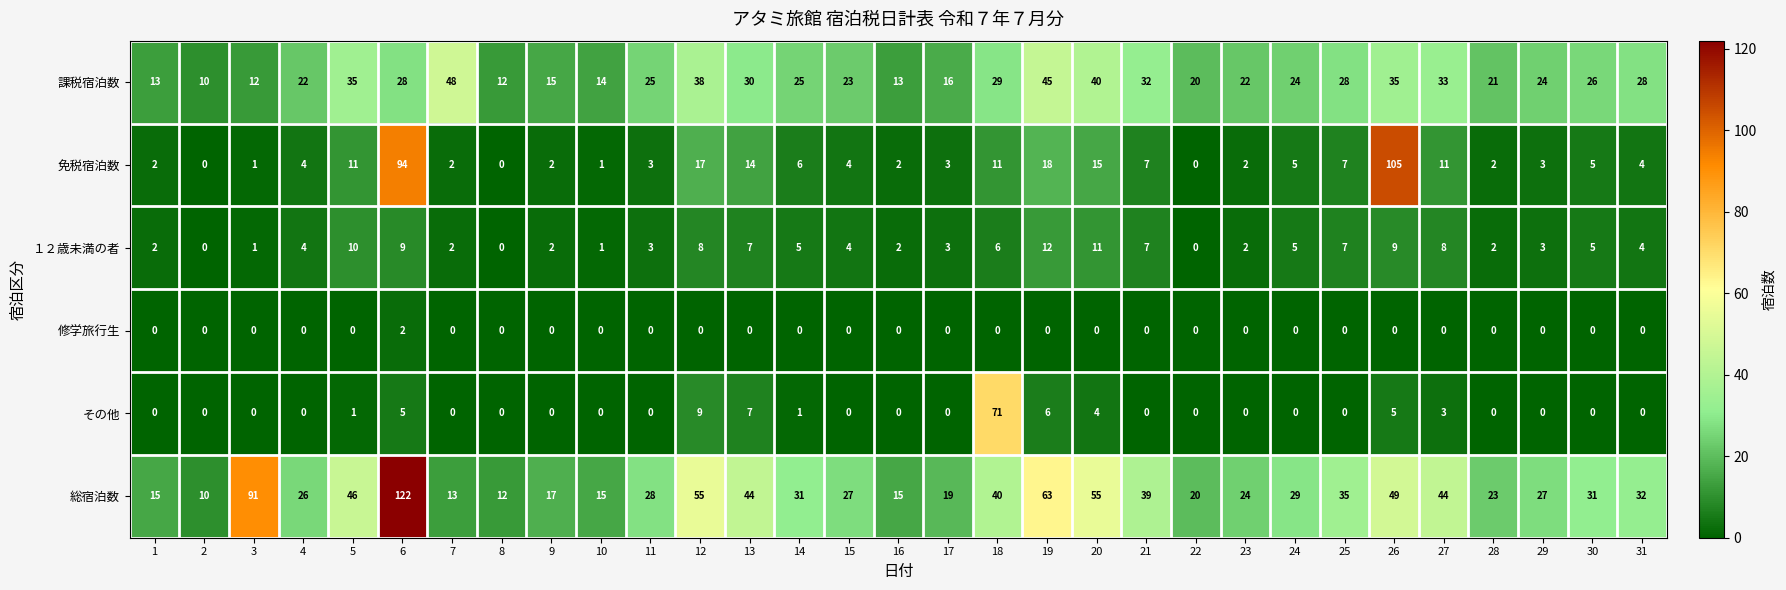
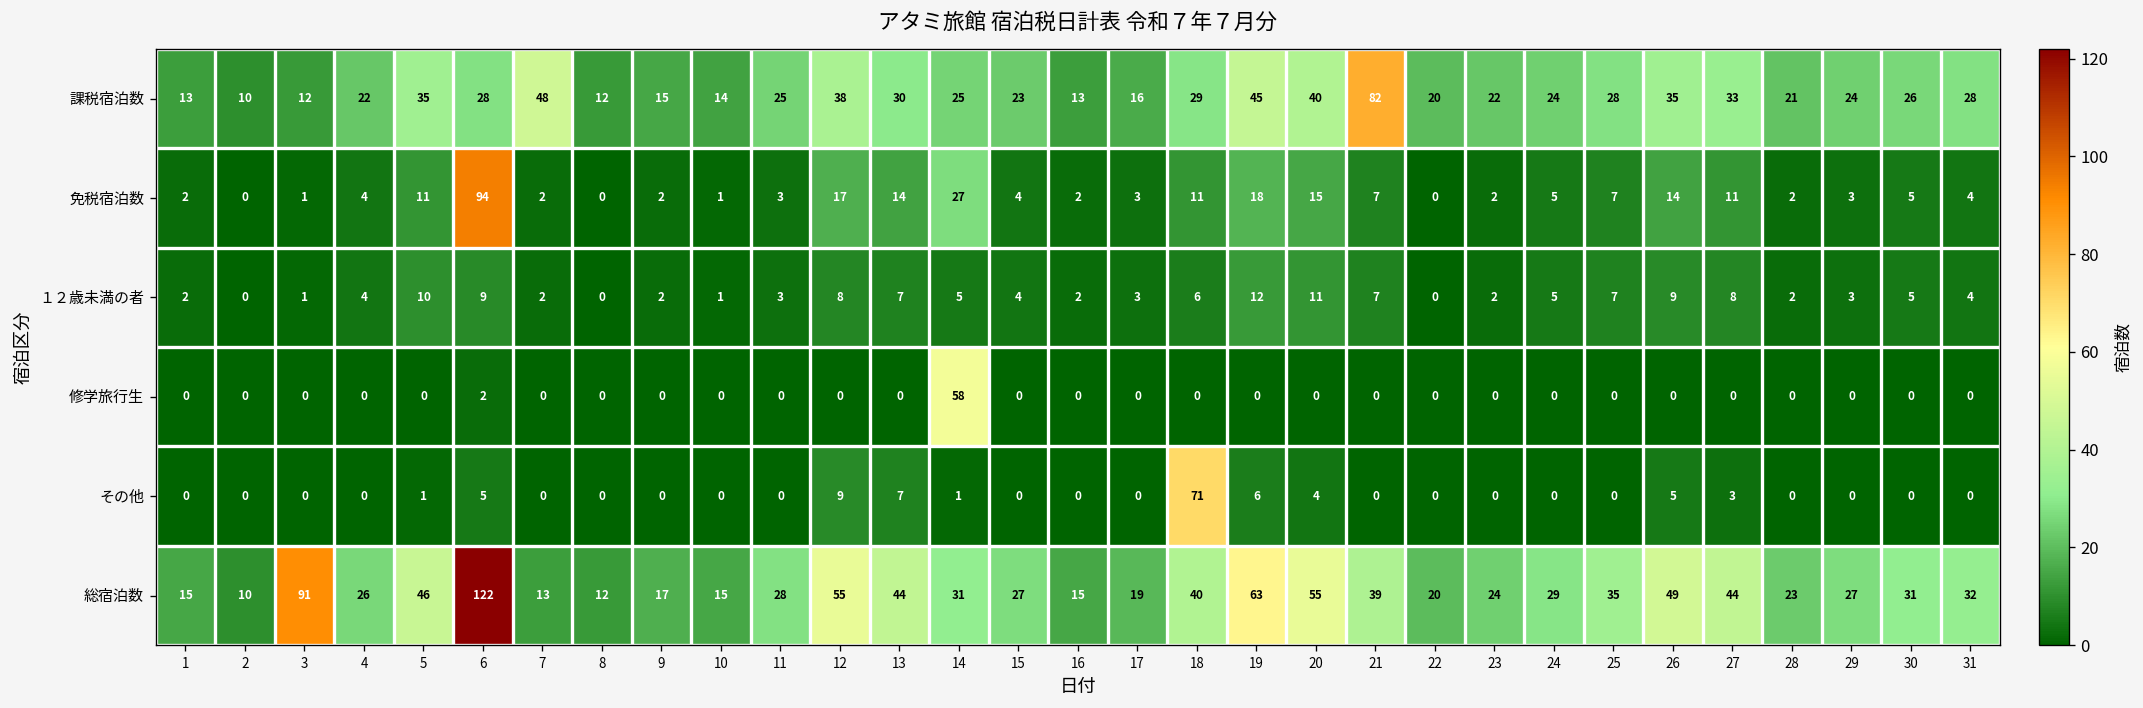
  {
    "課税宿泊数": {
      "1": 13,
      "2": 10,
      "3": 12,
      "4": 22,
      "5": 35,
      "6": 28,
      "7": 48,
      "8": 12,
      "9": 15,
      "10": 14,
      "11": 25,
      "12": 38,
      "13": 30,
      "14": 25,
      "15": 23,
      "16": 13,
      "17": 16,
      "18": 29,
      "19": 45,
      "20": 40,
-     "21": 32,
+     "21": 82,
      "22": 20,
      "23": 22,
      "24": 24,
      "25": 28,
      "26": 35,
      "27": 33,
      "28": 21,
      "29": 24,
      "30": 26,
      "31": 28
    },
    "免税宿泊数": {
      "1": 2,
      "2": 0,
      "3": 1,
      "4": 4,
      "5": 11,
      "6": 94,
      "7": 2,
      "8": 0,
      "9": 2,
      "10": 1,
      "11": 3,
      "12": 17,
      "13": 14,
-     "14": 6,
+     "14": 27,
      "15": 4,
      "16": 2,
      "17": 3,
      "18": 11,
      "19": 18,
      "20": 15,
      "21": 7,
      "22": 0,
      "23": 2,
      "24": 5,
      "25": 7,
-     "26": 105,
+     "26": 14,
      "27": 11,
      "28": 2,
      "29": 3,
      "30": 5,
      "31": 4
    },
    "１２歳未満の者": {
      "1": 2,
      "2": 0,
      "3": 1,
      "4": 4,
      "5": 10,
      "6": 9,
      "7": 2,
      "8": 0,
      "9": 2,
      "10": 1,
      "11": 3,
      "12": 8,
      "13": 7,
      "14": 5,
      "15": 4,
      "16": 2,
      "17": 3,
      "18": 6,
      "19": 12,
      "20": 11,
      "21": 7,
      "22": 0,
      "23": 2,
      "24": 5,
      "25": 7,
      "26": 9,
      "27": 8,
      "28": 2,
      "29": 3,
      "30": 5,
      "31": 4
    },
    "修学旅行生": {
      "1": 0,
      "2": 0,
      "3": 0,
      "4": 0,
      "5": 0,
      "6": 2,
      "7": 0,
      "8": 0,
      "9": 0,
      "10": 0,
      "11": 0,
      "12": 0,
      "13": 0,
-     "14": 0,
+     "14": 58,
      "15": 0,
      "16": 0,
      "17": 0,
      "18": 0,
      "19": 0,
      "20": 0,
      "21": 0,
      "22": 0,
      "23": 0,
      "24": 0,
      "25": 0,
      "26": 0,
      "27": 0,
      "28": 0,
      "29": 0,
      "30": 0,
      "31": 0
    },
    "その他": {
      "1": 0,
      "2": 0,
      "3": 0,
      "4": 0,
      "5": 1,
      "6": 5,
      "7": 0,
      "8": 0,
      "9": 0,
      "10": 0,
      "11": 0,
      "12": 9,
      "13": 7,
      "14": 1,
      "15": 0,
      "16": 0,
      "17": 0,
      "18": 71,
      "19": 6,
      "20": 4,
      "21": 0,
      "22": 0,
      "23": 0,
      "24": 0,
      "25": 0,
      "26": 5,
      "27": 3,
      "28": 0,
      "29": 0,
      "30": 0,
      "31": 0
    },
    "総宿泊数": {
      "1": 15,
      "2": 10,
      "3": 91,
      "4": 26,
      "5": 46,
      "6": 122,
      "7": 13,
      "8": 12,
      "9": 17,
      "10": 15,
      "11": 28,
      "12": 55,
      "13": 44,
      "14": 31,
      "15": 27,
      "16": 15,
      "17": 19,
      "18": 40,
      "19": 63,
      "20": 55,
      "21": 39,
      "22": 20,
      "23": 24,
      "24": 29,
      "25": 35,
      "26": 49,
      "27": 44,
      "28": 23,
      "29": 27,
      "30": 31,
      "31": 32
    }
  }
